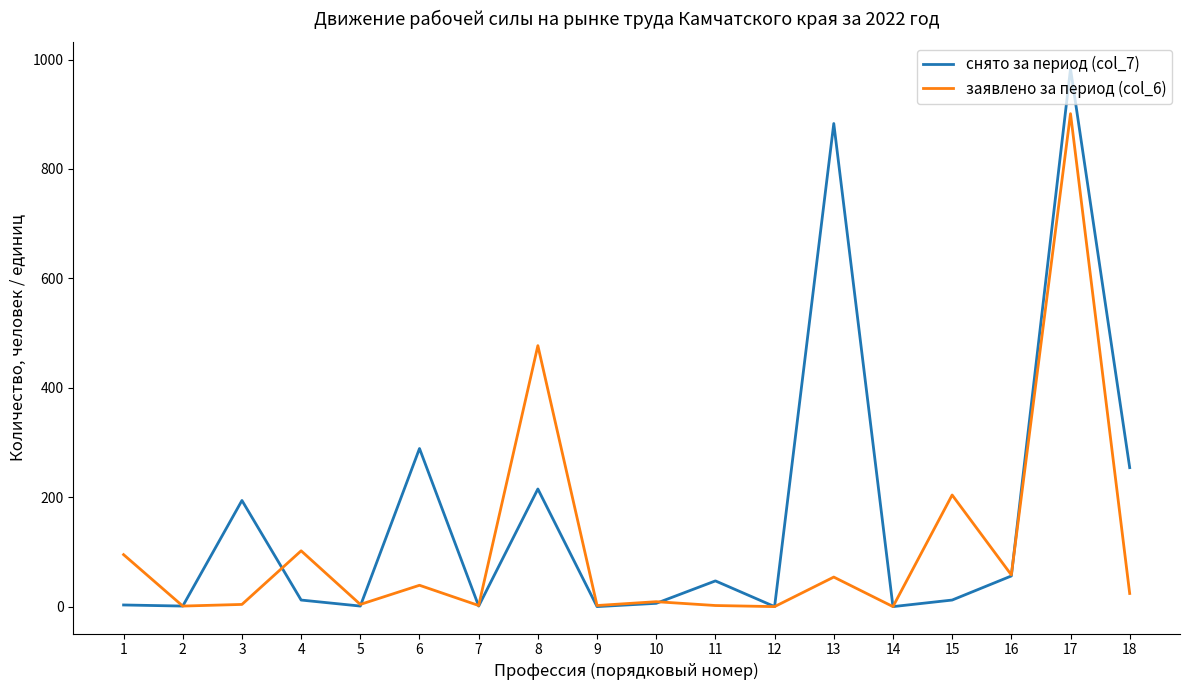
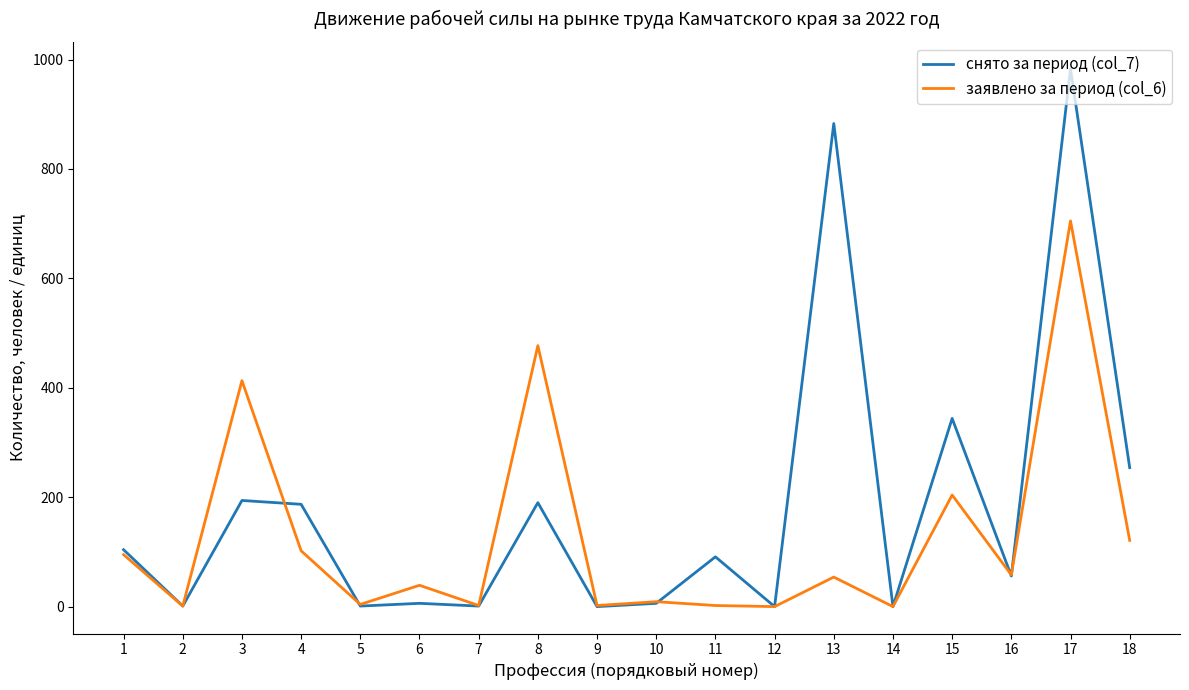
  {
    "снято за период (col_7)": {
-     "1": 0,
+     "1": 100,
      "3": 190,
-     "4": 10,
-     "6": 290,
-     "8": 220,
-     "11": 50,
+     "4": 190,
+     "6": 10,
+     "8": 190,
+     "11": 90,
      "13": 880,
-     "15": 10,
+     "15": 340,
      "18": 250
    },
    "заявлено за период (col_6)": {
      "1": 100,
-     "3": 0,
+     "3": 410,
      "4": 100,
      "6": 40,
      "8": 480,
      "11": 0,
      "13": 50,
      "15": 200,
-     "17": 900,
-     "18": 20
+     "17": 710,
+     "18": 120
    }
  }
